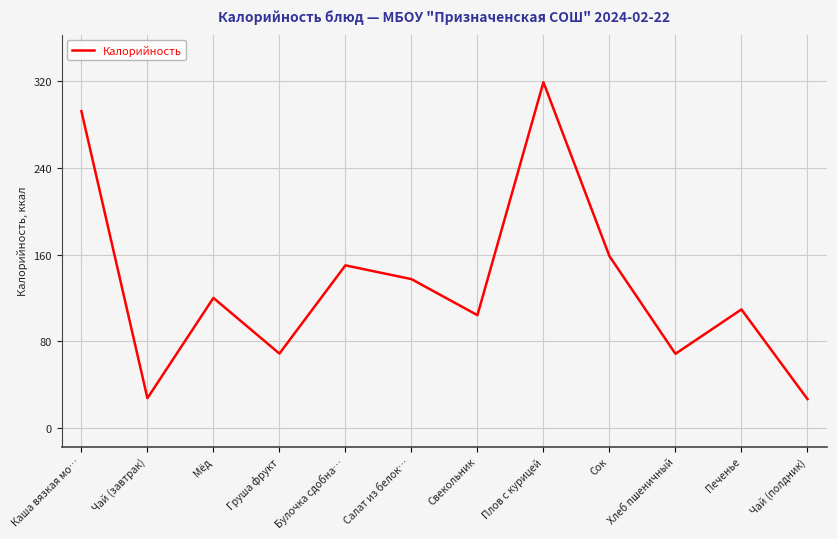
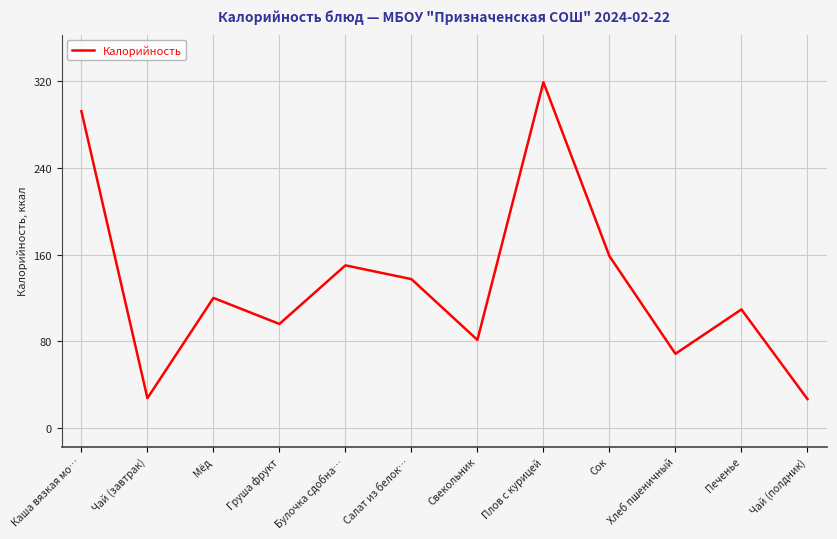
  {
    "Каша вязкая мо…": 292,
    "Чай (завтрак)": 28,
    "Мёд": 120,
-   "Груша фрукт": 69,
+   "Груша фрукт": 96,
    "Булочка сдобна…": 150,
    "Салат из белок…": 137,
-   "Свекольник": 104,
+   "Свекольник": 81,
    "Плов с курицей": 319,
    "Сок": 159,
    "Хлеб пшеничный": 69,
    "Печенье": 109,
    "Чай (полдник)": 27
  }
